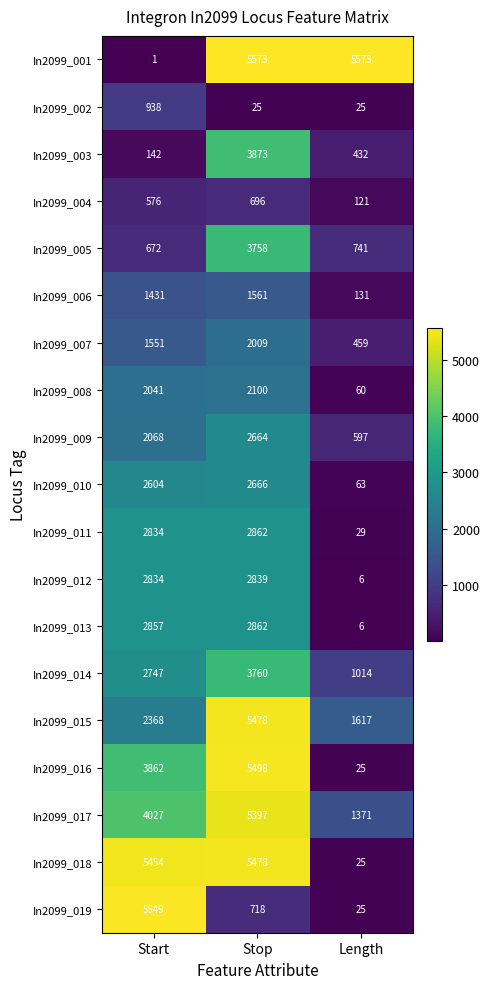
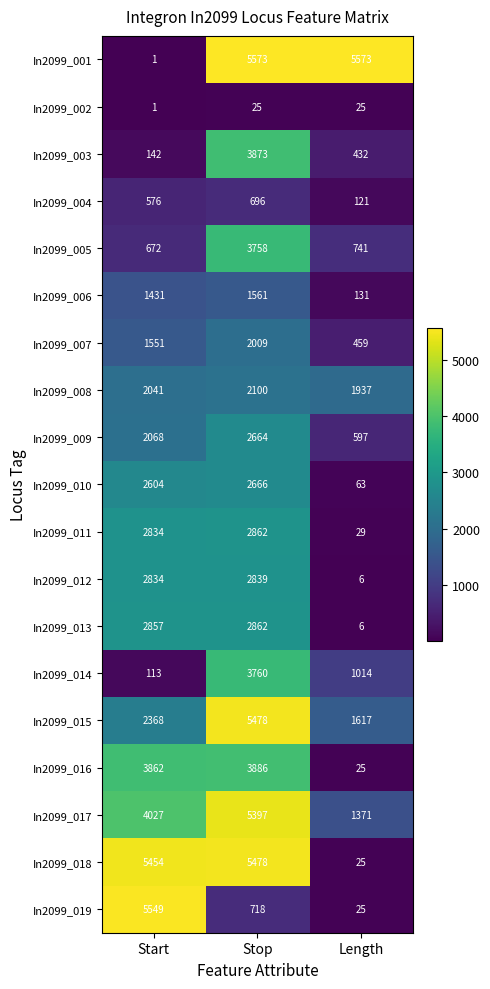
  {
    "In2099_001": {
      "Start": 1,
      "Stop": 5573,
      "Length": 5573
    },
    "In2099_002": {
-     "Start": 938,
+     "Start": 1,
      "Stop": 25,
      "Length": 25
    },
    "In2099_003": {
      "Start": 142,
      "Stop": 3873,
      "Length": 432
    },
    "In2099_004": {
      "Start": 576,
      "Stop": 696,
      "Length": 121
    },
    "In2099_005": {
      "Start": 672,
      "Stop": 3758,
      "Length": 741
    },
    "In2099_006": {
      "Start": 1431,
      "Stop": 1561,
      "Length": 131
    },
    "In2099_007": {
      "Start": 1551,
      "Stop": 2009,
      "Length": 459
    },
    "In2099_008": {
      "Start": 2041,
      "Stop": 2100,
-     "Length": 60
+     "Length": 1937
    },
    "In2099_009": {
      "Start": 2068,
      "Stop": 2664,
      "Length": 597
    },
    "In2099_010": {
      "Start": 2604,
      "Stop": 2666,
      "Length": 63
    },
    "In2099_011": {
      "Start": 2834,
      "Stop": 2862,
      "Length": 29
    },
    "In2099_012": {
      "Start": 2834,
      "Stop": 2839,
      "Length": 6
    },
    "In2099_013": {
      "Start": 2857,
      "Stop": 2862,
      "Length": 6
    },
    "In2099_014": {
-     "Start": 2747,
+     "Start": 113,
      "Stop": 3760,
      "Length": 1014
    },
    "In2099_015": {
      "Start": 2368,
      "Stop": 5478,
      "Length": 1617
    },
    "In2099_016": {
      "Start": 3862,
-     "Stop": 5498,
+     "Stop": 3886,
      "Length": 25
    },
    "In2099_017": {
      "Start": 4027,
      "Stop": 5397,
      "Length": 1371
    },
    "In2099_018": {
      "Start": 5454,
      "Stop": 5478,
      "Length": 25
    },
    "In2099_019": {
      "Start": 5549,
      "Stop": 718,
      "Length": 25
    }
  }
